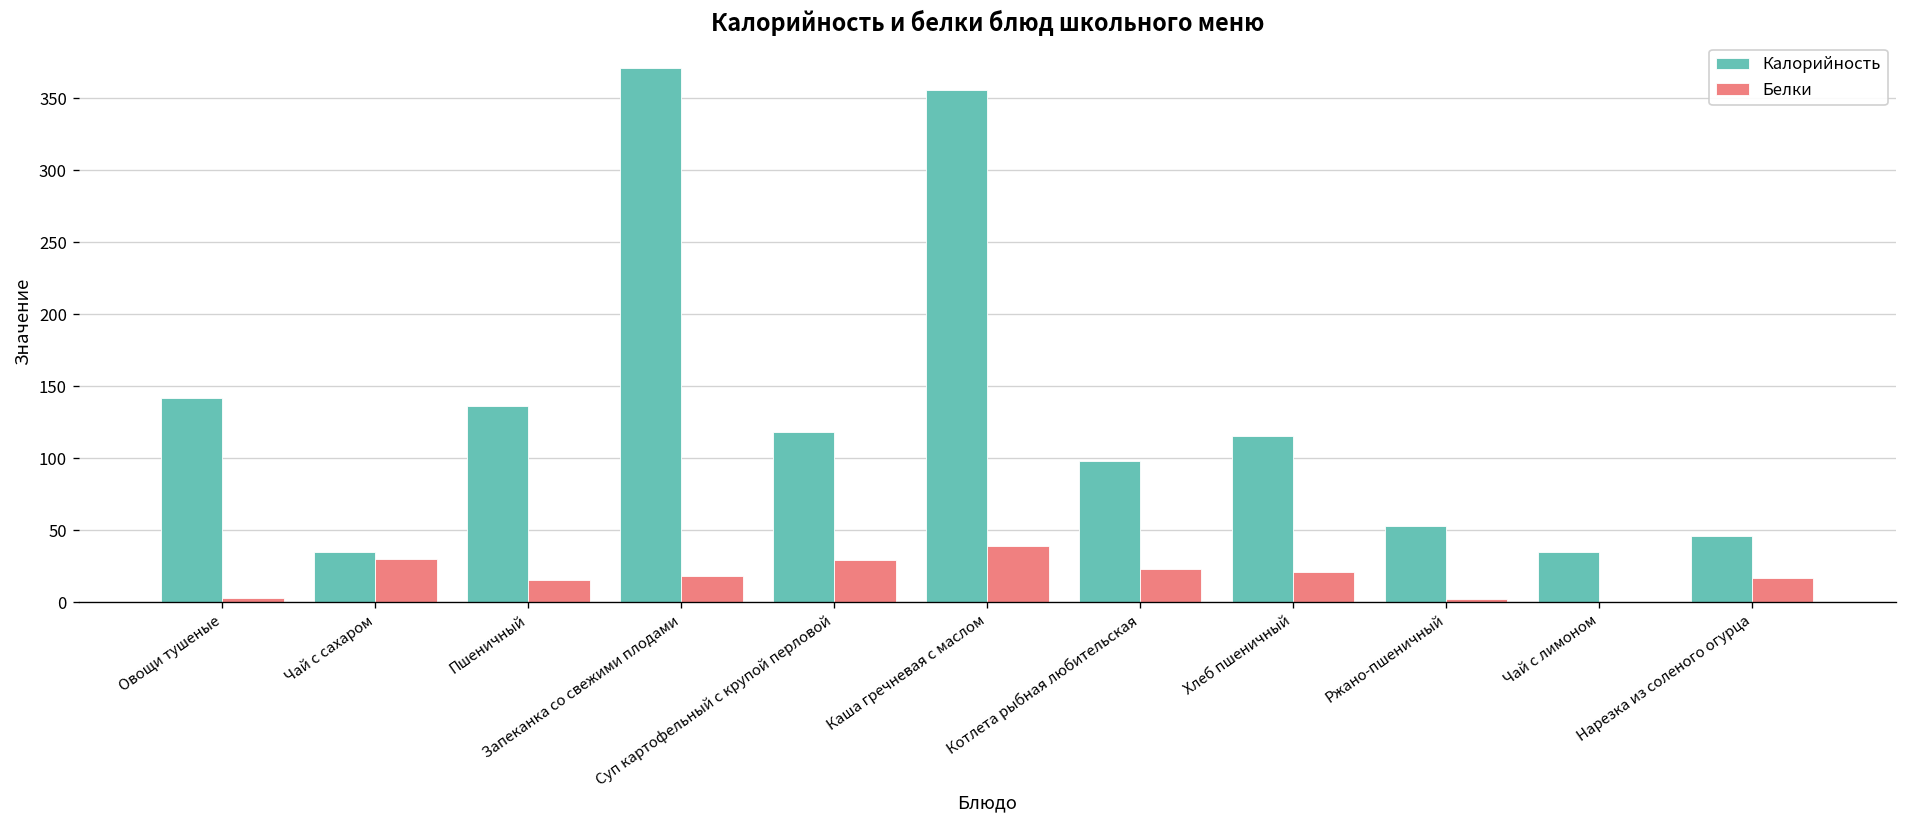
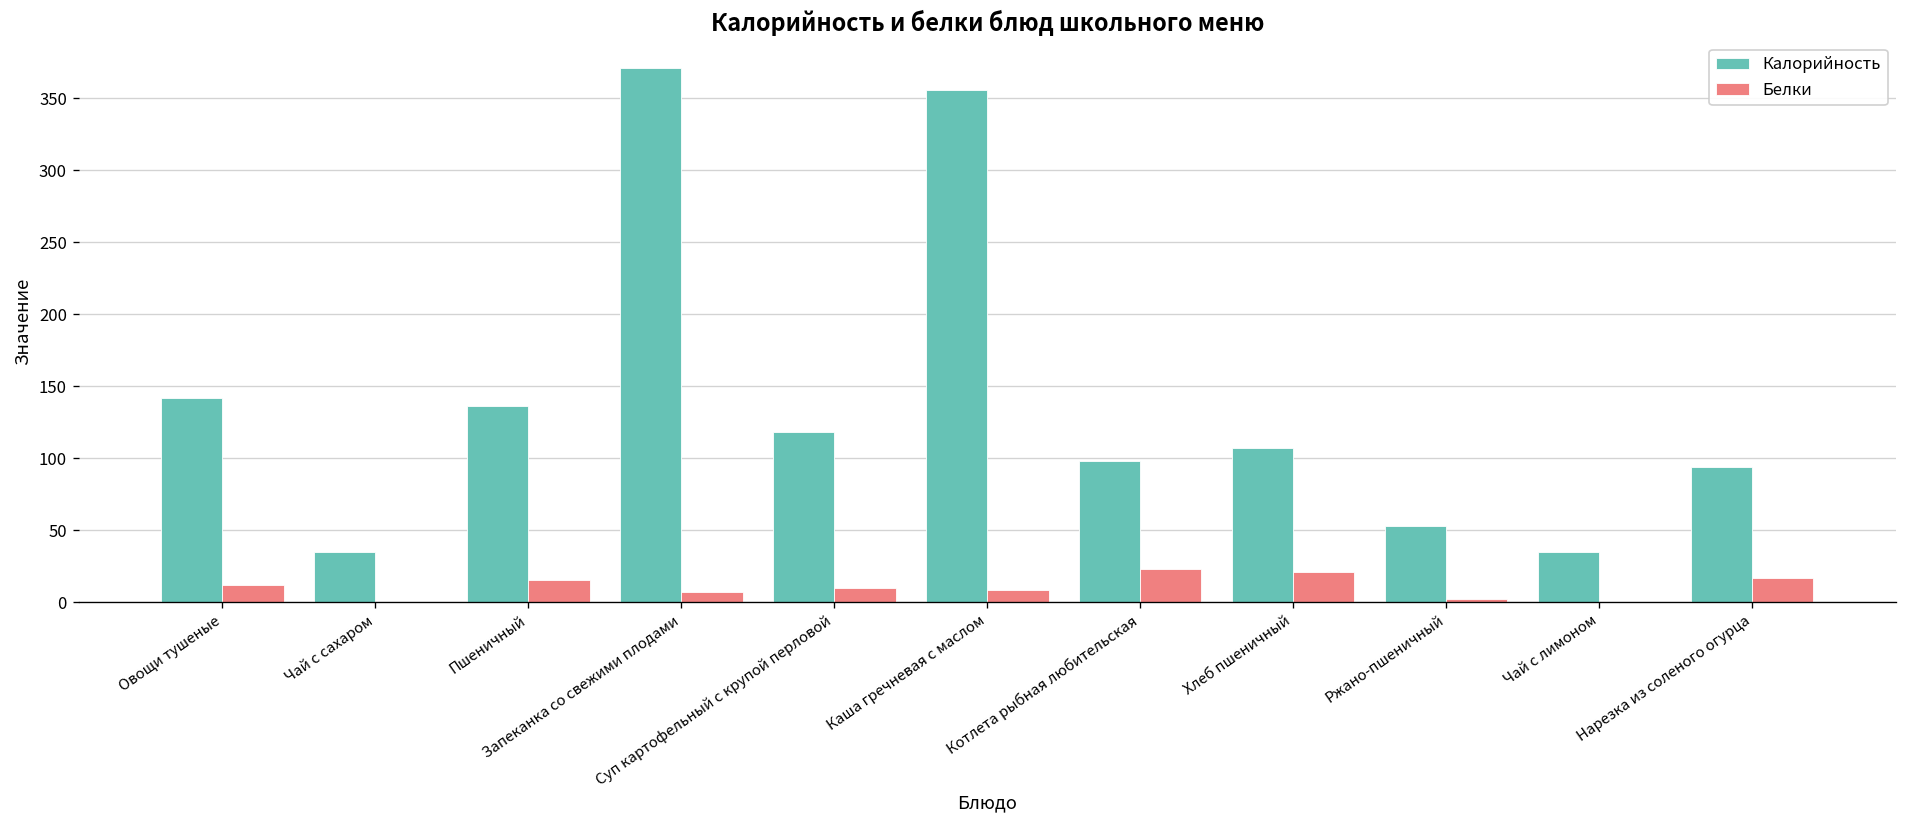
  {
    "Калорийность": {
      "Овощи тушеные": 142,
      "Чай с сахаром": 35,
      "Пшеничный": 136,
      "Запеканка со свежими плодами": 371,
      "Суп картофельный с крупой перловой": 118,
      "Каша гречневая с маслом": 356,
      "Котлета рыбная любительская": 98,
-     "Хлеб пшеничный": 115,
+     "Хлеб пшеничный": 107,
      "Ржано-пшеничный": 53,
      "Чай с лимоном": 35,
-     "Нарезка из соленого огурца": 46
+     "Нарезка из соленого огурца": 94
    },
    "Белки": {
-     "Овощи тушеные": 3,
-     "Чай с сахаром": 30,
+     "Овощи тушеные": 12,
+     "Чай с сахаром": 0,
      "Пшеничный": 15,
-     "Запеканка со свежими плодами": 18,
-     "Суп картофельный с крупой перловой": 29,
-     "Каша гречневая с маслом": 39,
+     "Запеканка со свежими плодами": 7,
+     "Суп картофельный с крупой перловой": 10,
+     "Каша гречневая с маслом": 8,
      "Котлета рыбная любительская": 23,
      "Хлеб пшеничный": 21,
      "Чай с лимоном": 0,
      "Нарезка из соленого огурца": 17
    }
  }
